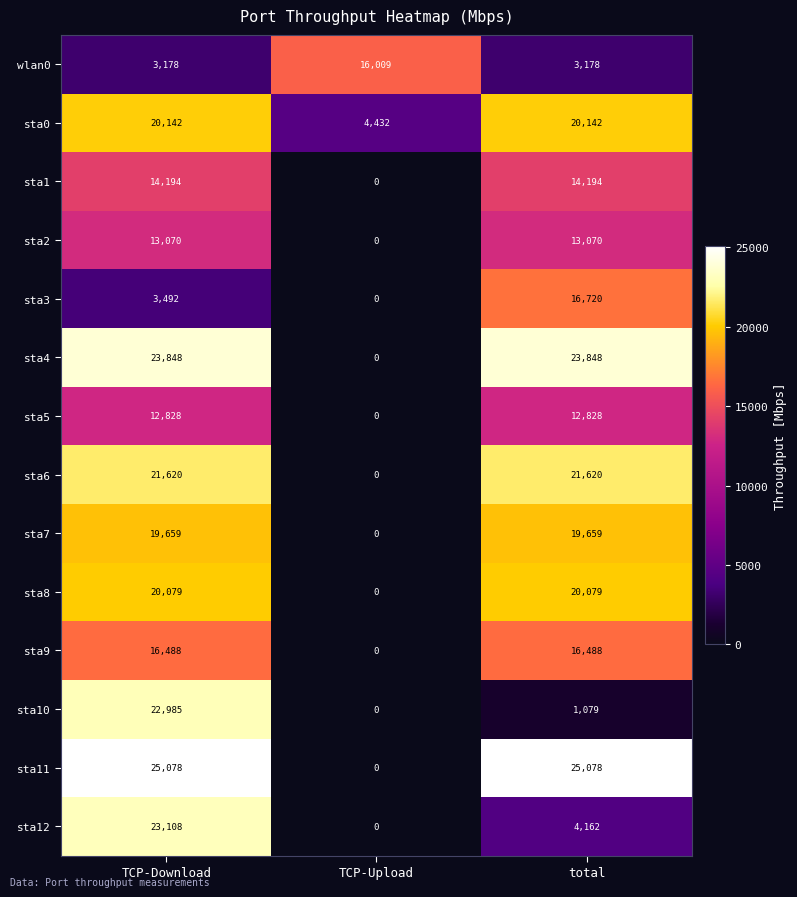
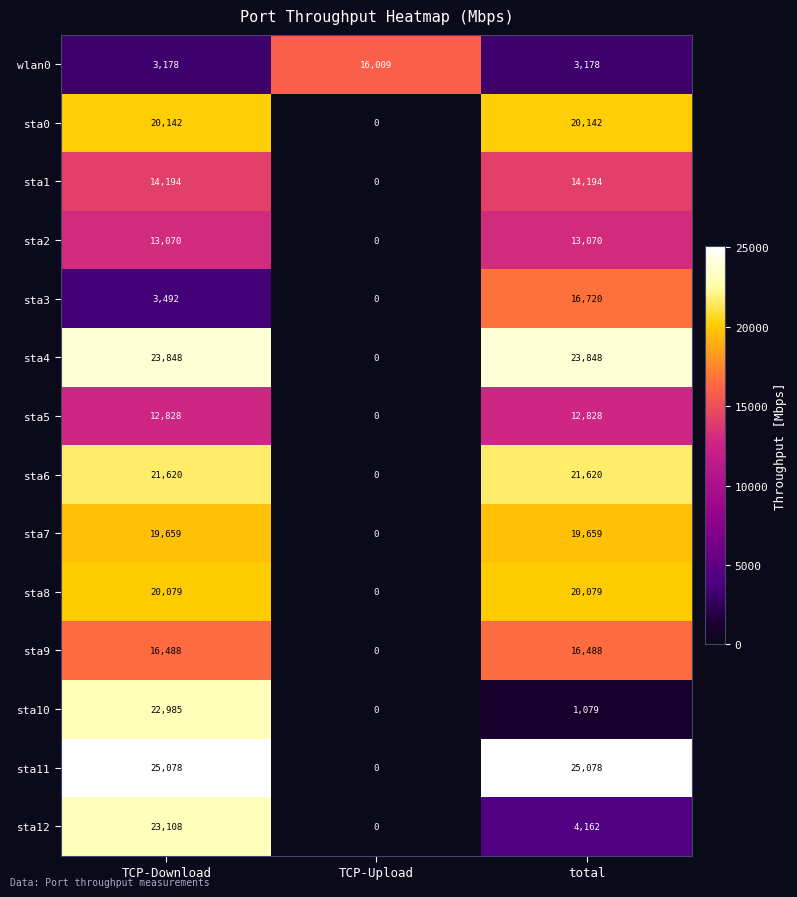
  {
    "wlan0": {
      "TCP-Download": "3,178",
      "TCP-Upload": "16,009",
      "total": "3,178"
    },
    "sta0": {
      "TCP-Download": "20,142",
-     "TCP-Upload": "4,432",
+     "TCP-Upload": "0",
      "total": "20,142"
    },
    "sta1": {
      "TCP-Download": "14,194",
      "TCP-Upload": "0",
      "total": "14,194"
    },
    "sta2": {
      "TCP-Download": "13,070",
      "TCP-Upload": "0",
      "total": "13,070"
    },
    "sta3": {
      "TCP-Download": "3,492",
      "TCP-Upload": "0",
      "total": "16,720"
    },
    "sta4": {
      "TCP-Download": "23,848",
      "TCP-Upload": "0",
      "total": "23,848"
    },
    "sta5": {
      "TCP-Download": "12,828",
      "TCP-Upload": "0",
      "total": "12,828"
    },
    "sta6": {
      "TCP-Download": "21,620",
      "TCP-Upload": "0",
      "total": "21,620"
    },
    "sta7": {
      "TCP-Download": "19,659",
      "TCP-Upload": "0",
      "total": "19,659"
    },
    "sta8": {
      "TCP-Download": "20,079",
      "TCP-Upload": "0",
      "total": "20,079"
    },
    "sta9": {
      "TCP-Download": "16,488",
      "TCP-Upload": "0",
      "total": "16,488"
    },
    "sta10": {
      "TCP-Download": "22,985",
      "TCP-Upload": "0",
      "total": "1,079"
    },
    "sta11": {
      "TCP-Download": "25,078",
      "TCP-Upload": "0",
      "total": "25,078"
    },
    "sta12": {
      "TCP-Download": "23,108",
      "TCP-Upload": "0",
      "total": "4,162"
    }
  }
